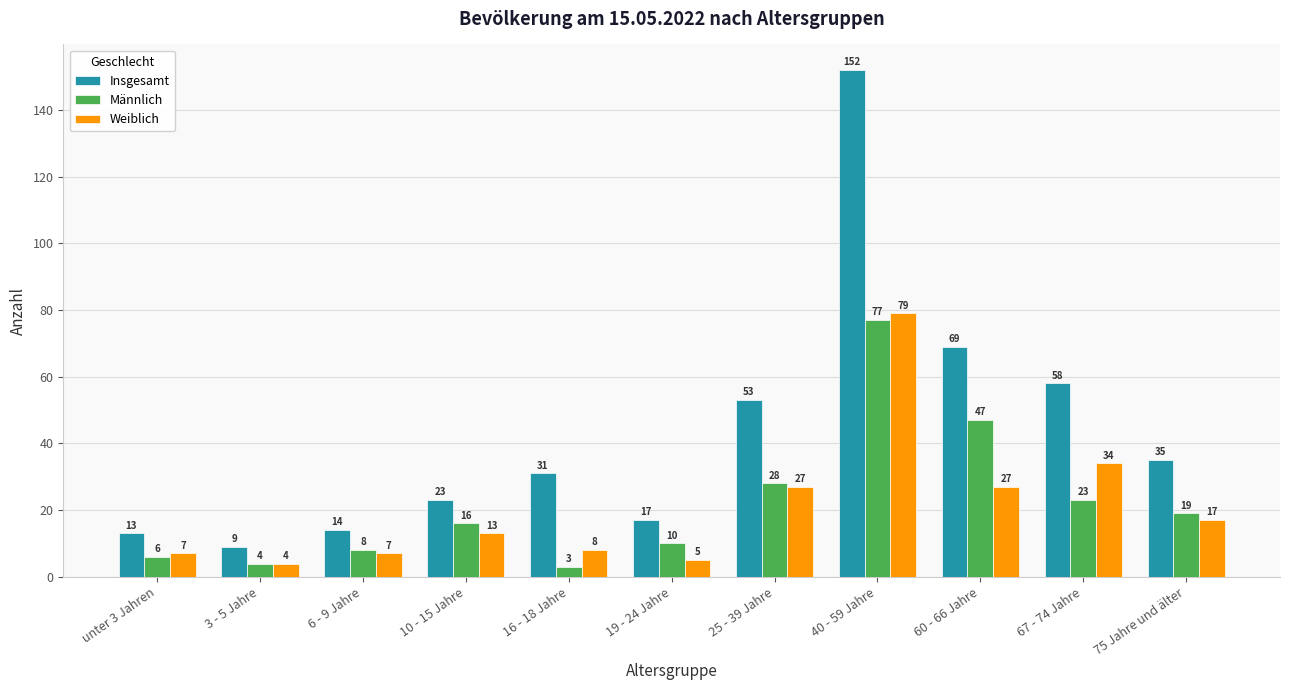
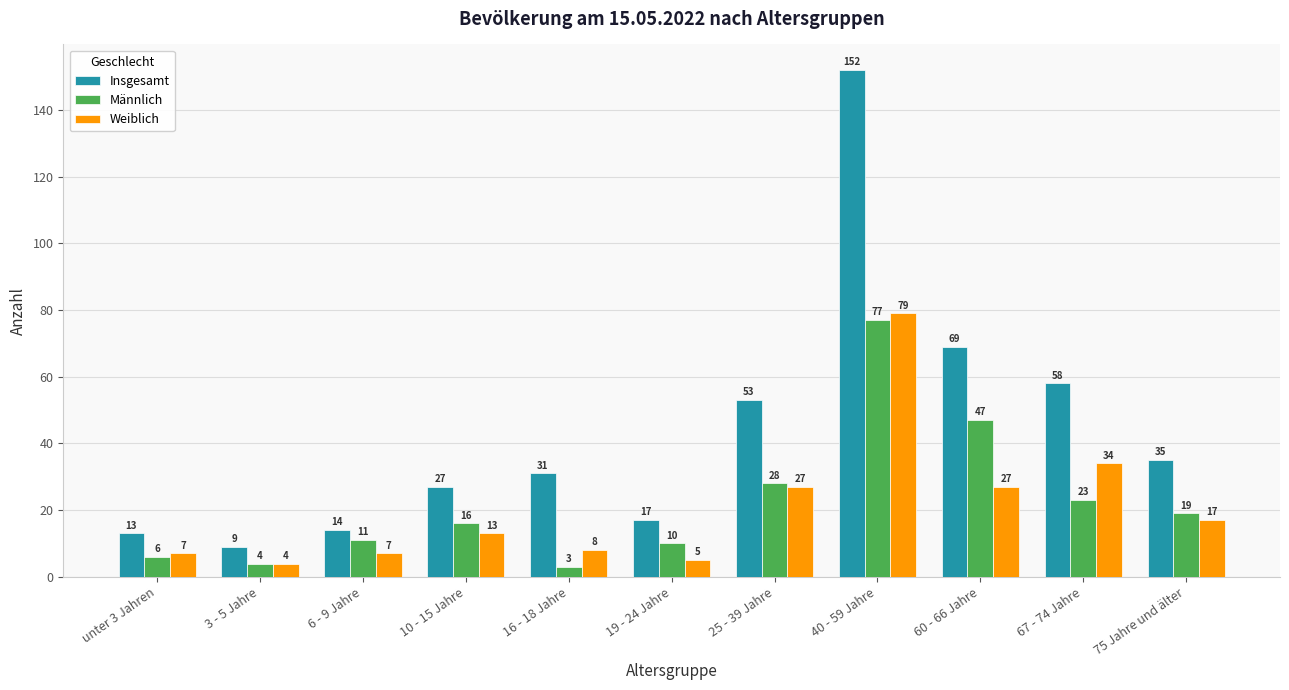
  {
    "Insgesamt": {
      "unter 3 Jahren": 13,
      "3 - 5 Jahre": 9,
      "6 - 9 Jahre": 14,
-     "10 - 15 Jahre": 23,
+     "10 - 15 Jahre": 27,
      "16 - 18 Jahre": 31,
      "19 - 24 Jahre": 17,
      "25 - 39 Jahre": 53,
      "40 - 59 Jahre": 152,
      "60 - 66 Jahre": 69,
      "67 - 74 Jahre": 58,
      "75 Jahre und älter": 35
    },
    "Männlich": {
      "unter 3 Jahren": 6,
      "3 - 5 Jahre": 4,
-     "6 - 9 Jahre": 8,
+     "6 - 9 Jahre": 11,
      "10 - 15 Jahre": 16,
      "16 - 18 Jahre": 3,
      "19 - 24 Jahre": 10,
      "25 - 39 Jahre": 28,
      "40 - 59 Jahre": 77,
      "60 - 66 Jahre": 47,
      "67 - 74 Jahre": 23,
      "75 Jahre und älter": 19
    },
    "Weiblich": {
      "unter 3 Jahren": 7,
      "3 - 5 Jahre": 4,
      "6 - 9 Jahre": 7,
      "10 - 15 Jahre": 13,
      "16 - 18 Jahre": 8,
      "19 - 24 Jahre": 5,
      "25 - 39 Jahre": 27,
      "40 - 59 Jahre": 79,
      "60 - 66 Jahre": 27,
      "67 - 74 Jahre": 34,
      "75 Jahre und älter": 17
    }
  }
